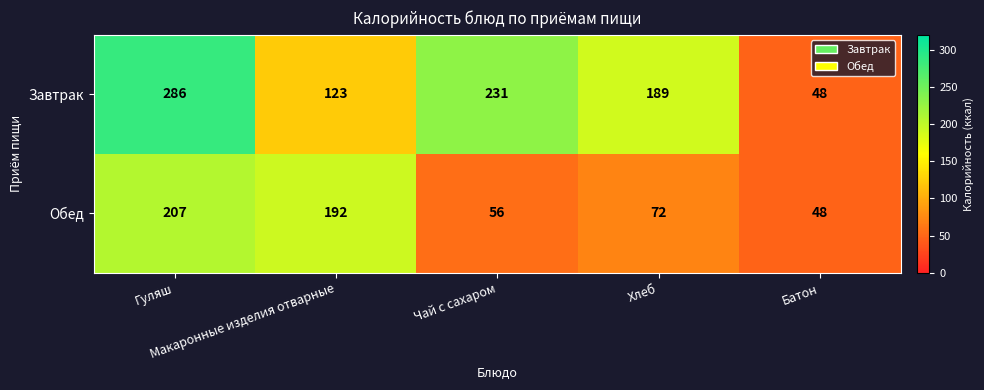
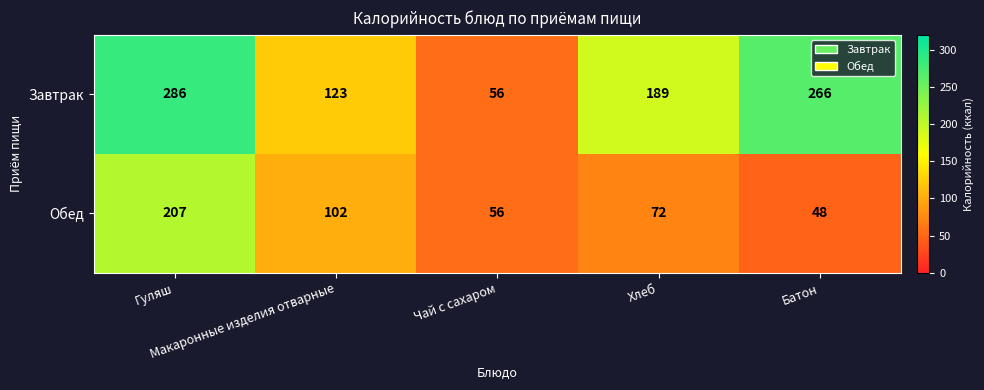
  {
    "Завтрак": {
      "Гуляш": 286,
      "Макаронные изделия отварные": 123,
-     "Чай с сахаром": 231,
+     "Чай с сахаром": 56,
      "Хлеб": 189,
-     "Батон": 48
+     "Батон": 266
    },
    "Обед": {
      "Гуляш": 207,
-     "Макаронные изделия отварные": 192,
+     "Макаронные изделия отварные": 102,
      "Чай с сахаром": 56,
      "Хлеб": 72,
      "Батон": 48
    }
  }
